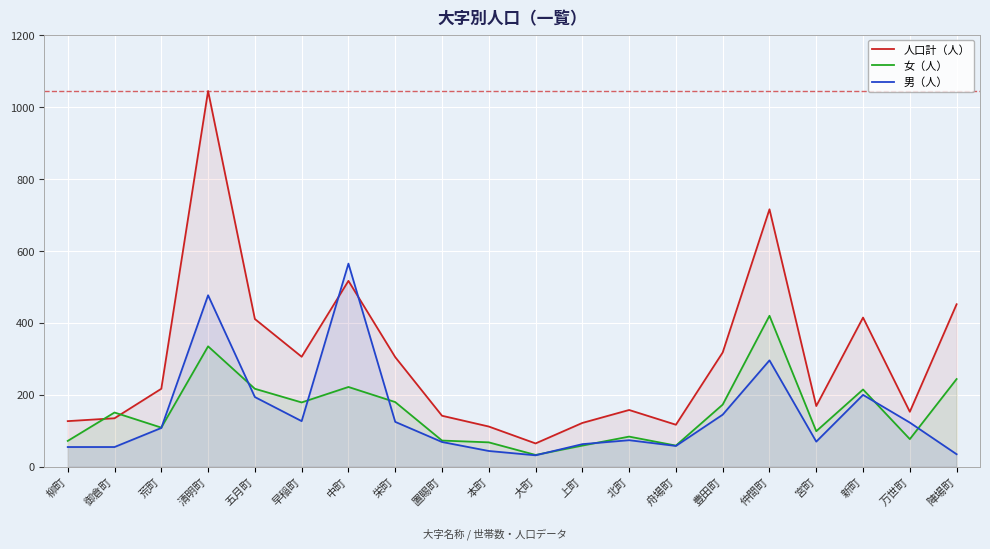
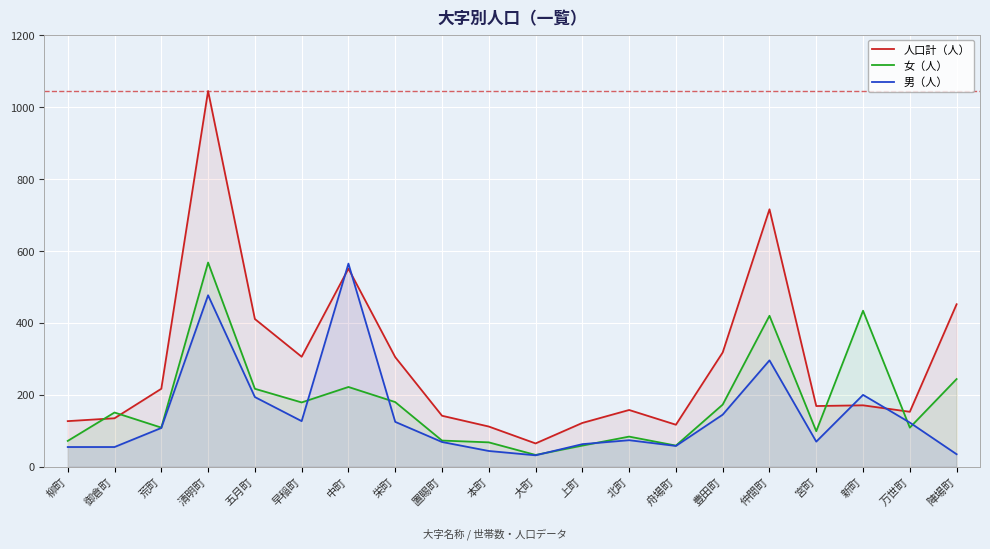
  {
    "人口計（人）": {
      "柳町": 130,
      "御倉町": 140,
      "荒町": 220,
      "清明町": 1050,
      "五月町": 410,
      "早稲町": 310,
-     "中町": 520,
+     "中町": 550,
      "栄町": 310,
      "置賜町": 140,
      "本町": 110,
      "大町": 70,
      "上町": 120,
      "北町": 160,
      "舟場町": 120,
      "豊田町": 320,
      "仲間町": 720,
      "宮町": 170,
-     "新町": 420,
+     "新町": 170,
      "万世町": 150,
      "陣場町": 450
    },
    "女（人）": {
      "柳町": 70,
      "御倉町": 150,
-     "清明町": 340,
+     "清明町": 570,
      "五月町": 220,
      "早稲町": 180,
      "中町": 220,
      "栄町": 180,
      "本町": 70,
      "北町": 80,
      "豊田町": 170,
      "仲間町": 420,
      "宮町": 100,
-     "新町": 220,
-     "万世町": 80,
+     "新町": 430,
+     "万世町": 110,
      "陣場町": 240
    },
    "男（人）": {
      "柳町": 60,
      "御倉町": 60,
      "清明町": 480,
      "五月町": 190,
      "早稲町": 130,
      "中町": 570,
      "栄町": 130,
      "本町": 40,
      "北町": 70,
      "豊田町": 150,
      "仲間町": 300,
      "宮町": 70,
      "新町": 200,
      "万世町": 120,
      "陣場町": 40
    }
  }
